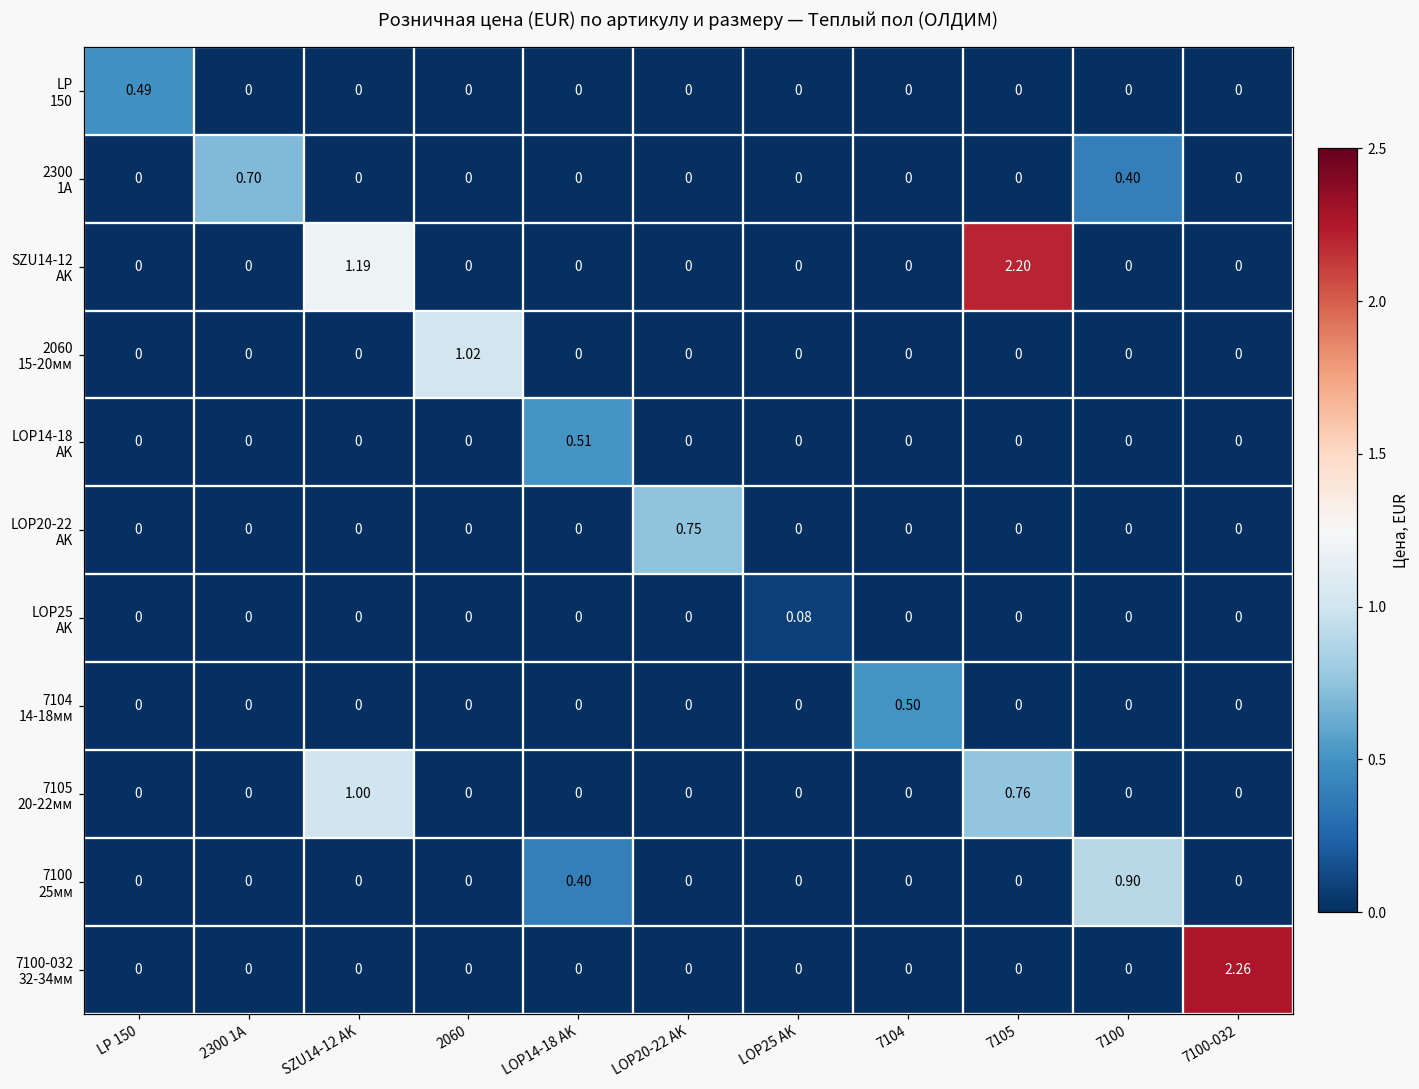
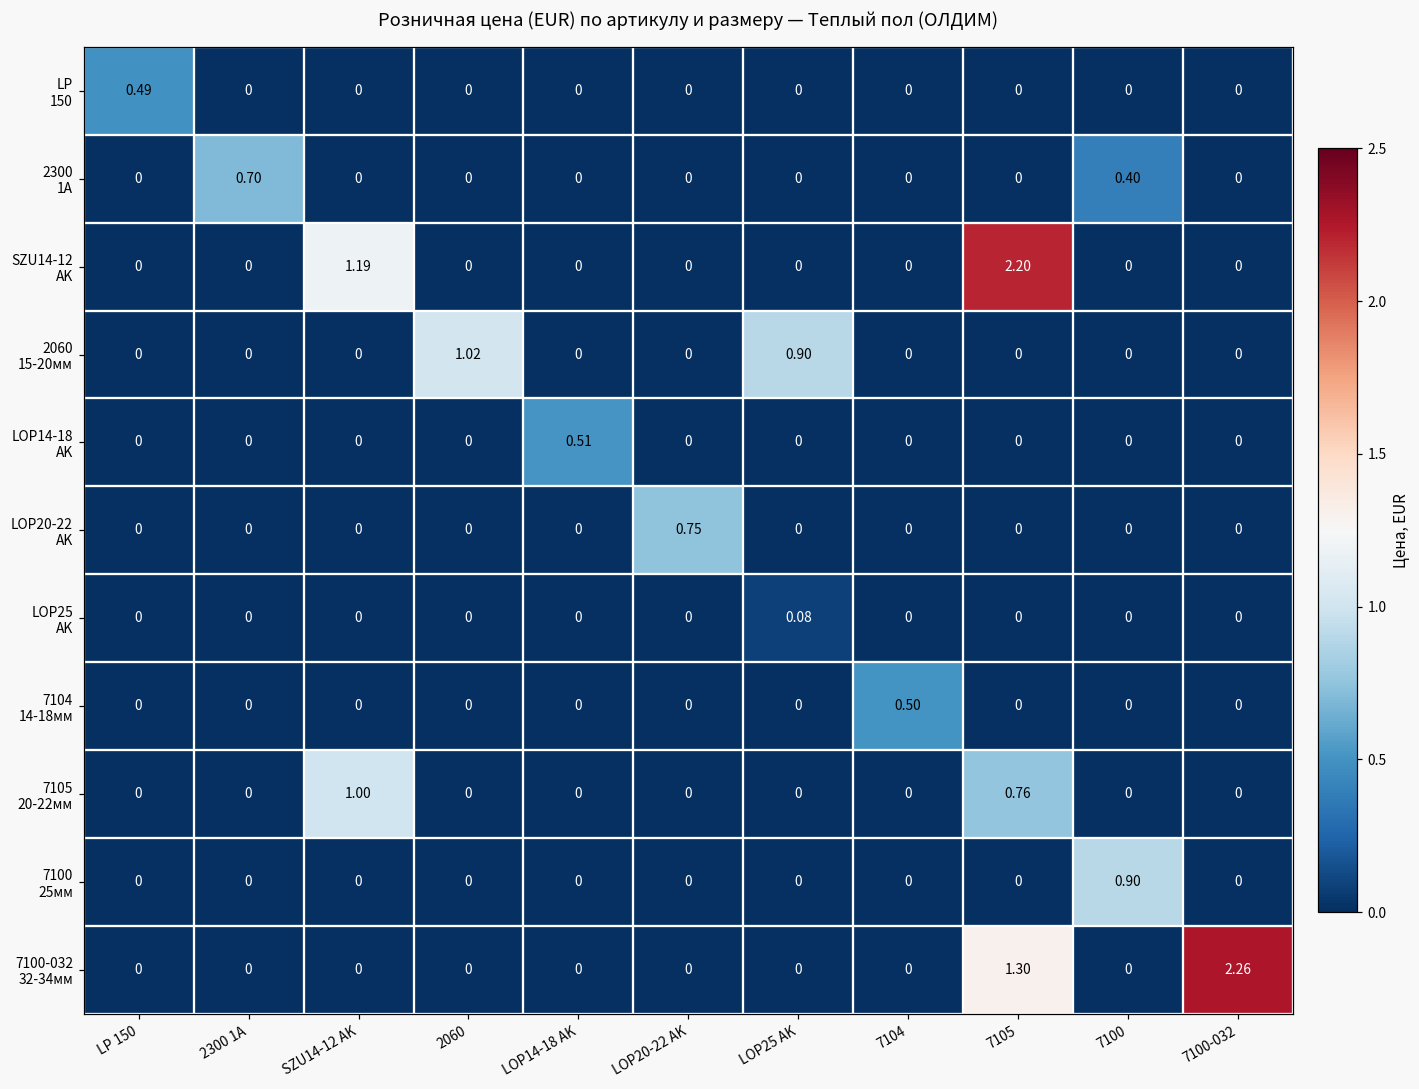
  {
    "LP 150": {
      "LP 150": 0.49,
      "2300 1А": 0,
      "SZU14-12 AK": 0,
      "2060": 0,
      "LOP14-18 AK": 0,
      "LOP20-22 AK": 0,
      "LOP25 AK": 0,
      "7104": 0,
      "7105": 0,
      "7100": 0,
      "7100-032": 0
    },
    "2300 1А": {
      "LP 150": 0,
      "2300 1А": 0.70,
      "SZU14-12 AK": 0,
      "2060": 0,
      "LOP14-18 AK": 0,
      "LOP20-22 AK": 0,
      "LOP25 AK": 0,
      "7104": 0,
      "7105": 0,
      "7100": 0.40,
      "7100-032": 0
    },
    "SZU14-12 AK": {
      "LP 150": 0,
      "2300 1А": 0,
      "SZU14-12 AK": 1.19,
      "2060": 0,
      "LOP14-18 AK": 0,
      "LOP20-22 AK": 0,
      "LOP25 AK": 0,
      "7104": 0,
      "7105": 2.20,
      "7100": 0,
      "7100-032": 0
    },
    "2060 15-20мм": {
      "LP 150": 0,
      "2300 1А": 0,
      "SZU14-12 AK": 0,
      "2060": 1.02,
      "LOP14-18 AK": 0,
      "LOP20-22 AK": 0,
-     "LOP25 AK": 0,
+     "LOP25 AK": 0.90,
      "7104": 0,
      "7105": 0,
      "7100": 0,
      "7100-032": 0
    },
    "LOP14-18 AK": {
      "LP 150": 0,
      "2300 1А": 0,
      "SZU14-12 AK": 0,
      "2060": 0,
      "LOP14-18 AK": 0.51,
      "LOP20-22 AK": 0,
      "LOP25 AK": 0,
      "7104": 0,
      "7105": 0,
      "7100": 0,
      "7100-032": 0
    },
    "LOP20-22 AK": {
      "LP 150": 0,
      "2300 1А": 0,
      "SZU14-12 AK": 0,
      "2060": 0,
      "LOP14-18 AK": 0,
      "LOP20-22 AK": 0.75,
      "LOP25 AK": 0,
      "7104": 0,
      "7105": 0,
      "7100": 0,
      "7100-032": 0
    },
    "LOP25 AK": {
      "LP 150": 0,
      "2300 1А": 0,
      "SZU14-12 AK": 0,
      "2060": 0,
      "LOP14-18 AK": 0,
      "LOP20-22 AK": 0,
      "LOP25 AK": 0.08,
      "7104": 0,
      "7105": 0,
      "7100": 0,
      "7100-032": 0
    },
    "7104 14-18мм": {
      "LP 150": 0,
      "2300 1А": 0,
      "SZU14-12 AK": 0,
      "2060": 0,
      "LOP14-18 AK": 0,
      "LOP20-22 AK": 0,
      "LOP25 AK": 0,
      "7104": 0.50,
      "7105": 0,
      "7100": 0,
      "7100-032": 0
    },
    "7105 20-22мм": {
      "LP 150": 0,
      "2300 1А": 0,
      "SZU14-12 AK": 1.00,
      "2060": 0,
      "LOP14-18 AK": 0,
      "LOP20-22 AK": 0,
      "LOP25 AK": 0,
      "7104": 0,
      "7105": 0.76,
      "7100": 0,
      "7100-032": 0
    },
    "7100 25мм": {
      "LP 150": 0,
      "2300 1А": 0,
      "SZU14-12 AK": 0,
      "2060": 0,
-     "LOP14-18 AK": 0.40,
+     "LOP14-18 AK": 0,
      "LOP20-22 AK": 0,
      "LOP25 AK": 0,
      "7104": 0,
      "7105": 0,
      "7100": 0.90,
      "7100-032": 0
    },
    "7100-032 32-34мм": {
      "LP 150": 0,
      "2300 1А": 0,
      "SZU14-12 AK": 0,
      "2060": 0,
      "LOP14-18 AK": 0,
      "LOP20-22 AK": 0,
      "LOP25 AK": 0,
      "7104": 0,
-     "7105": 0,
+     "7105": 1.30,
      "7100": 0,
      "7100-032": 2.26
    }
  }
